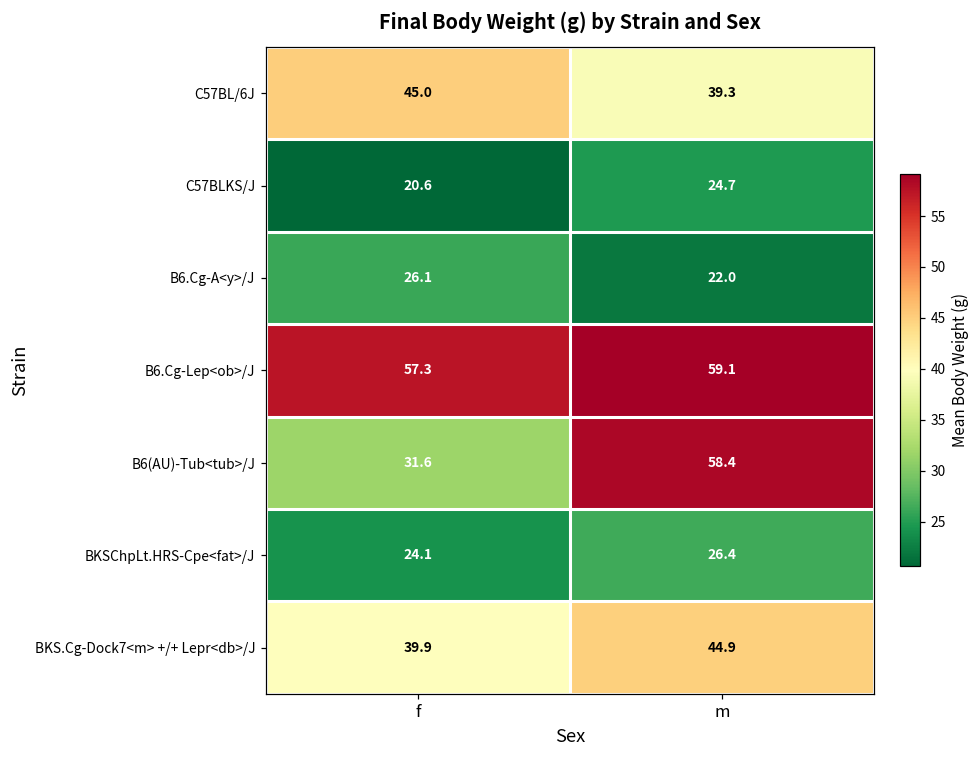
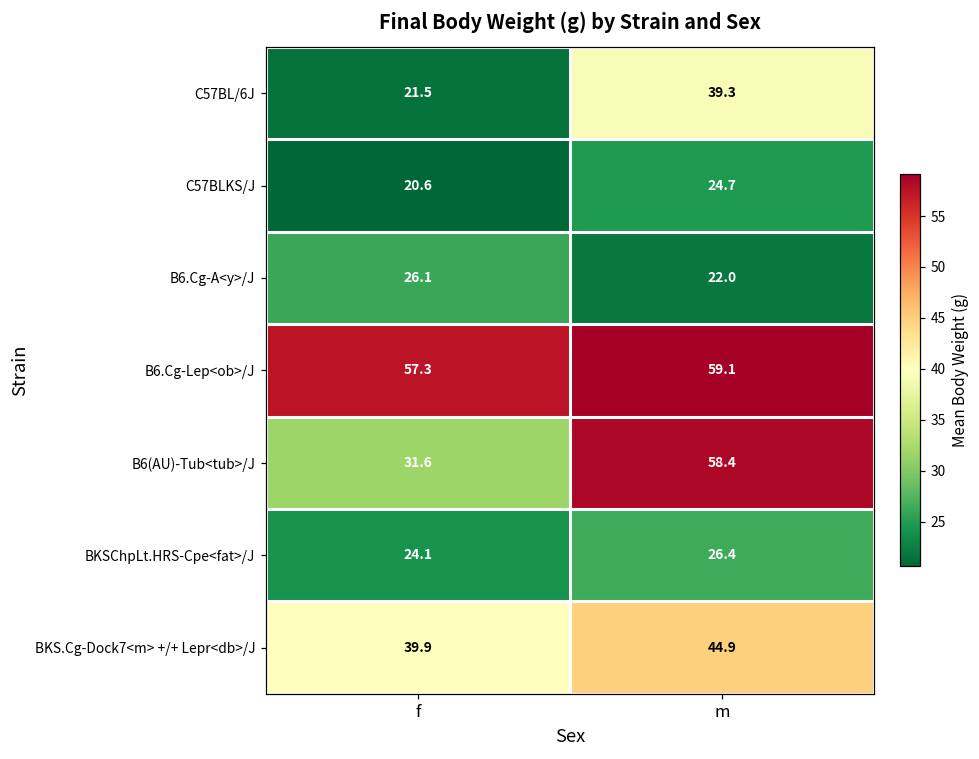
  {
    "C57BL/6J": {
-     "f": 45.0,
+     "f": 21.5,
      "m": 39.3
    },
    "C57BLKS/J": {
      "f": 20.6,
      "m": 24.7
    },
    "B6.Cg-A<y>/J": {
      "f": 26.1,
      "m": 22.0
    },
    "B6.Cg-Lep<ob>/J": {
      "f": 57.3,
      "m": 59.1
    },
    "B6(AU)-Tub<tub>/J": {
      "f": 31.6,
      "m": 58.4
    },
    "BKSChpLt.HRS-Cpe<fat>/J": {
      "f": 24.1,
      "m": 26.4
    },
    "BKS.Cg-Dock7<m> +/+ Lepr<db>/J": {
      "f": 39.9,
      "m": 44.9
    }
  }
